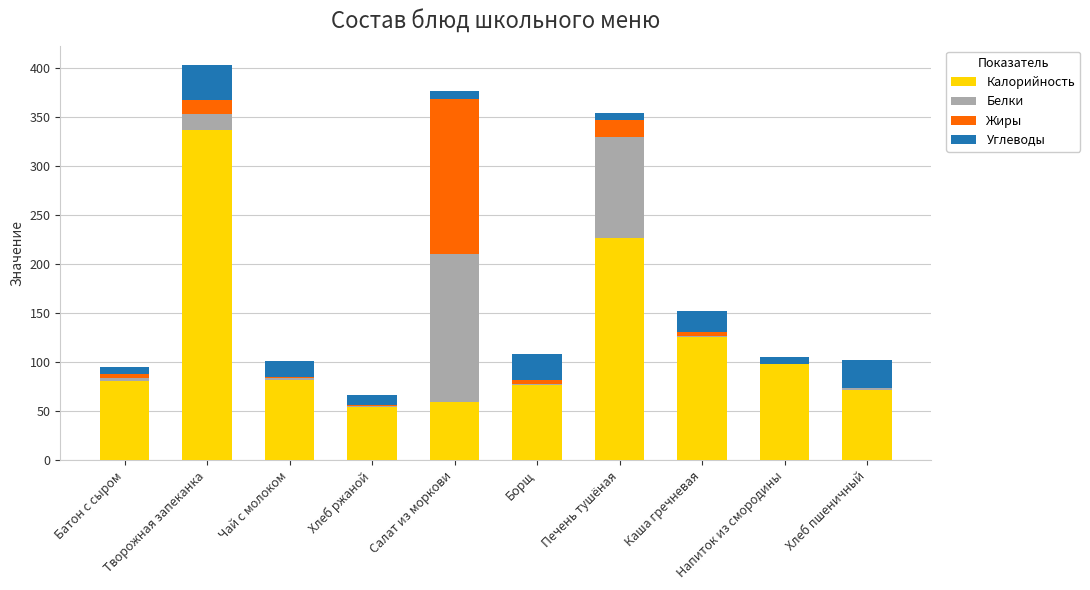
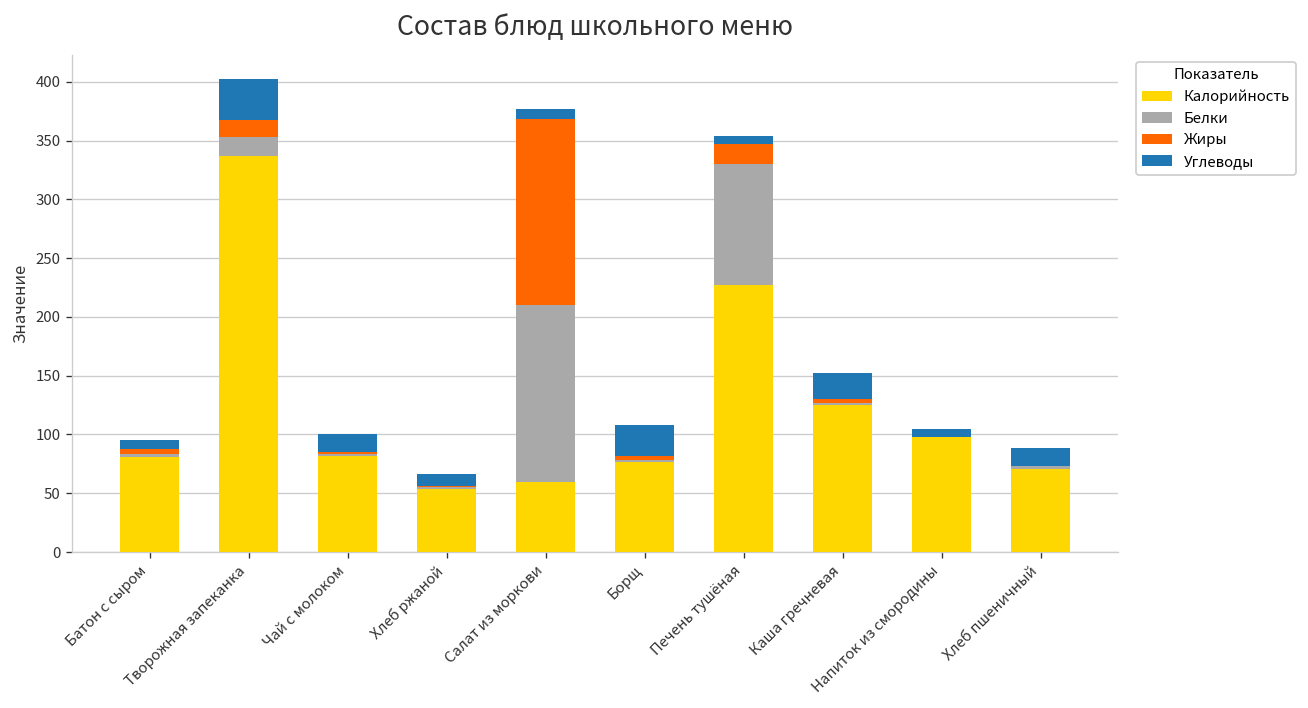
  {
    "Калорийность": {
      "Батон с сыром": 80,
      "Творожная запеканка": 340,
      "Чай с молоком": 80,
      "Хлеб ржаной": 50,
      "Салат из моркови": 60,
      "Борщ": 80,
      "Печень тушёная": 230,
      "Каша гречневая": 130,
      "Напиток из смородины": 100,
      "Хлеб пшеничный": 70
    },
    "Белки": {
      "Батон с сыром": 0,
      "Творожная запеканка": 20,
      "Салат из моркови": 150,
      "Печень тушёная": 100,
      "Напиток из смородины": 0
    },
    "Жиры": {
      "Батон с сыром": 0,
      "Творожная запеканка": 10,
      "Салат из моркови": 160,
      "Борщ": 0,
      "Печень тушёная": 20,
      "Каша гречневая": 0,
      "Напиток из смородины": 0
    },
    "Углеводы": {
      "Батон с сыром": 10,
      "Творожная запеканка": 40,
      "Чай с молоком": 20,
      "Хлеб ржаной": 10,
      "Салат из моркови": 10,
      "Борщ": 30,
      "Печень тушёная": 10,
      "Каша гречневая": 20,
      "Напиток из смородины": 10,
-     "Хлеб пшеничный": 30
+     "Хлеб пшеничный": 20
    }
  }
